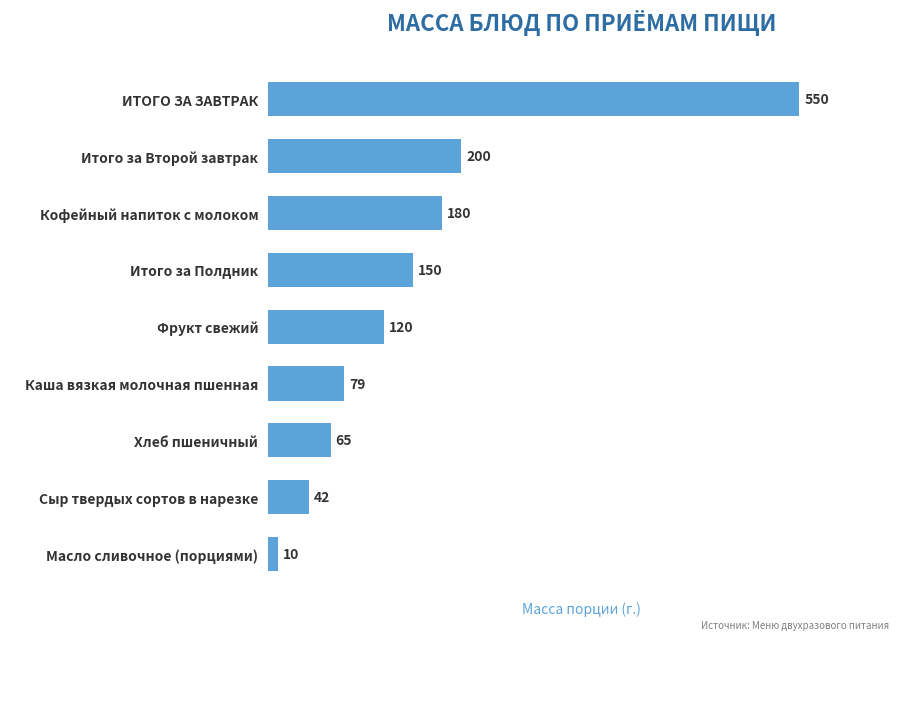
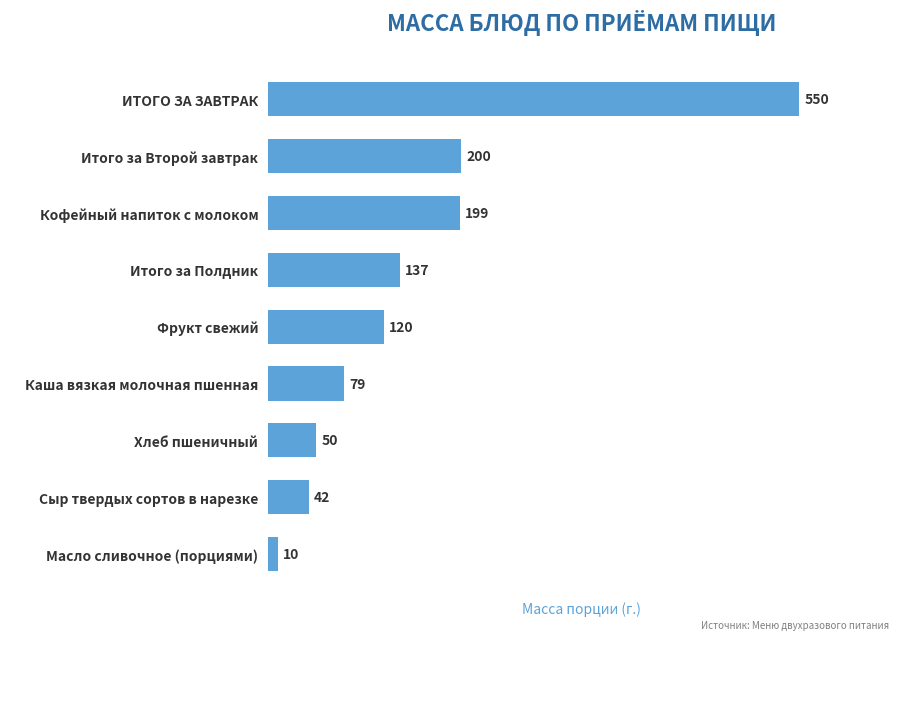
  {
    "ИТОГО ЗА ЗАВТРАК": 550,
    "Итого за Второй завтрак": 200,
-   "Кофейный напиток с молоком": 180,
-   "Итого за Полдник": 150,
+   "Кофейный напиток с молоком": 199,
+   "Итого за Полдник": 137,
    "Фрукт свежий": 120,
    "Каша вязкая молочная пшенная": 79,
-   "Хлеб пшеничный": 65,
+   "Хлеб пшеничный": 50,
    "Сыр твердых сортов в нарезке": 42,
    "Масло сливочное (порциями)": 10
  }
